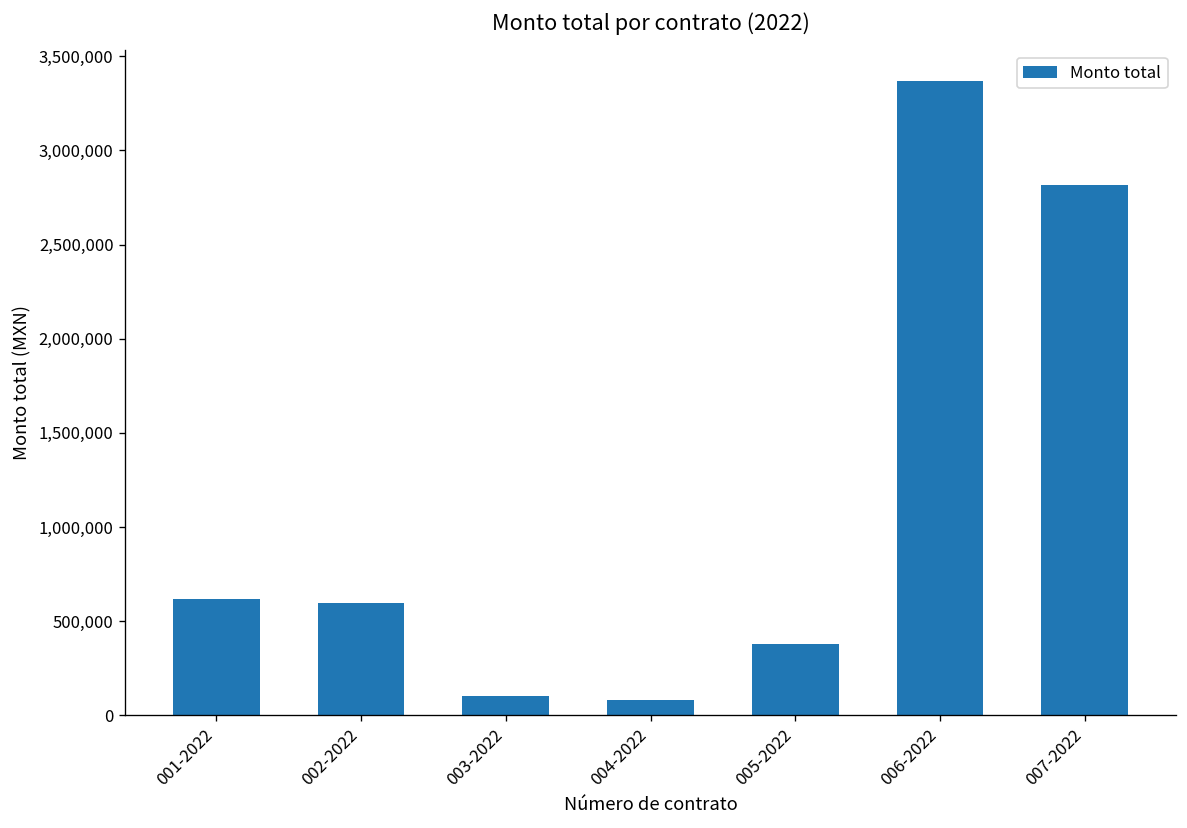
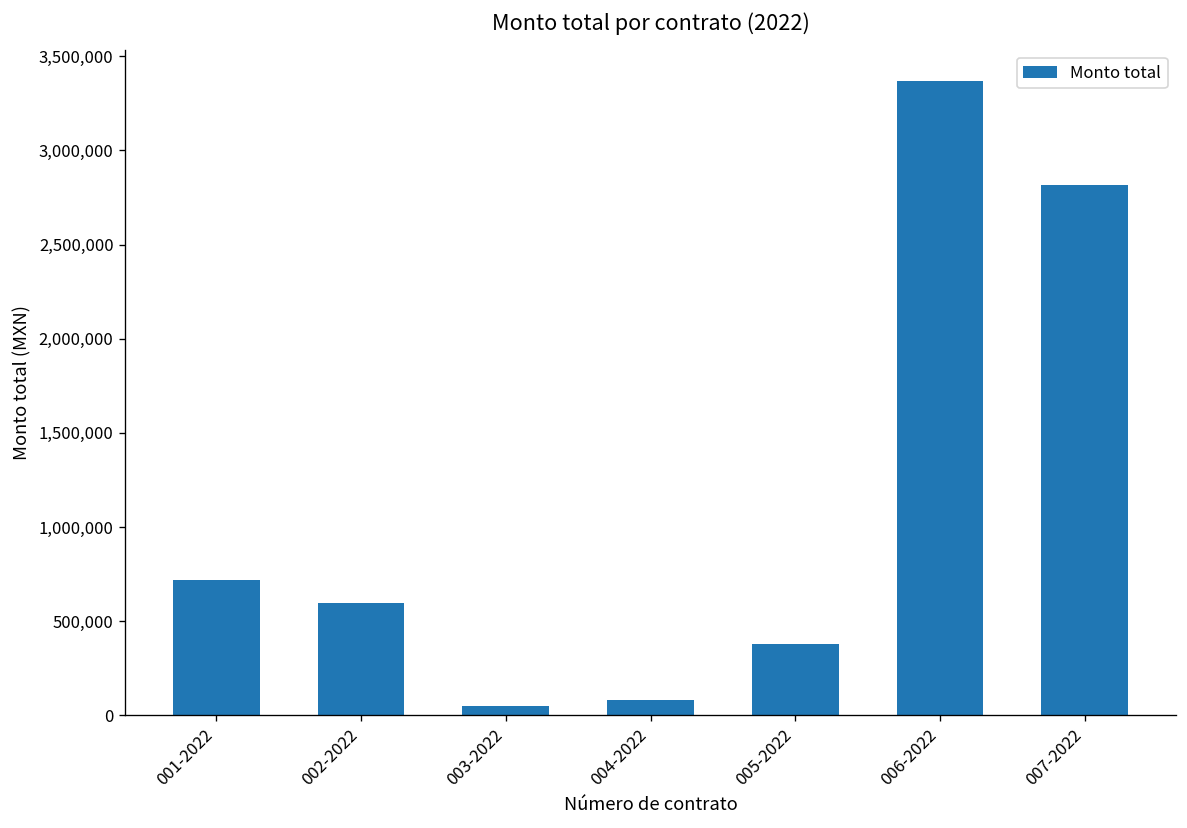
  {
-   "001-2022": "620,000",
+   "001-2022": "720,000",
    "002-2022": "600,000",
-   "003-2022": "100,000",
+   "003-2022": "50,000",
    "004-2022": "80,000",
    "005-2022": "380,000",
    "006-2022": "3,370,000",
    "007-2022": "2,820,000"
  }
